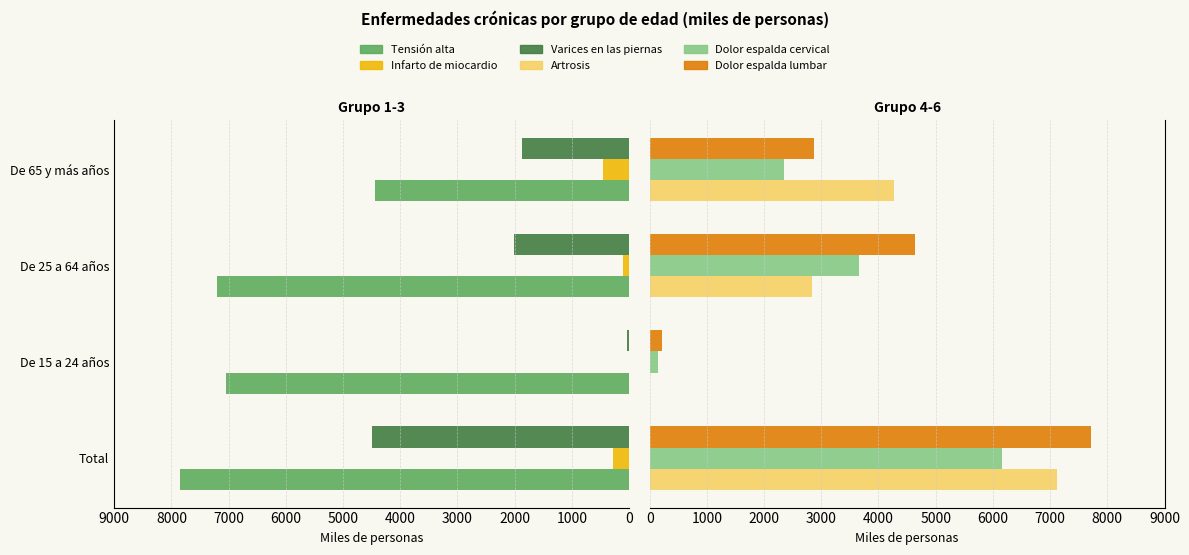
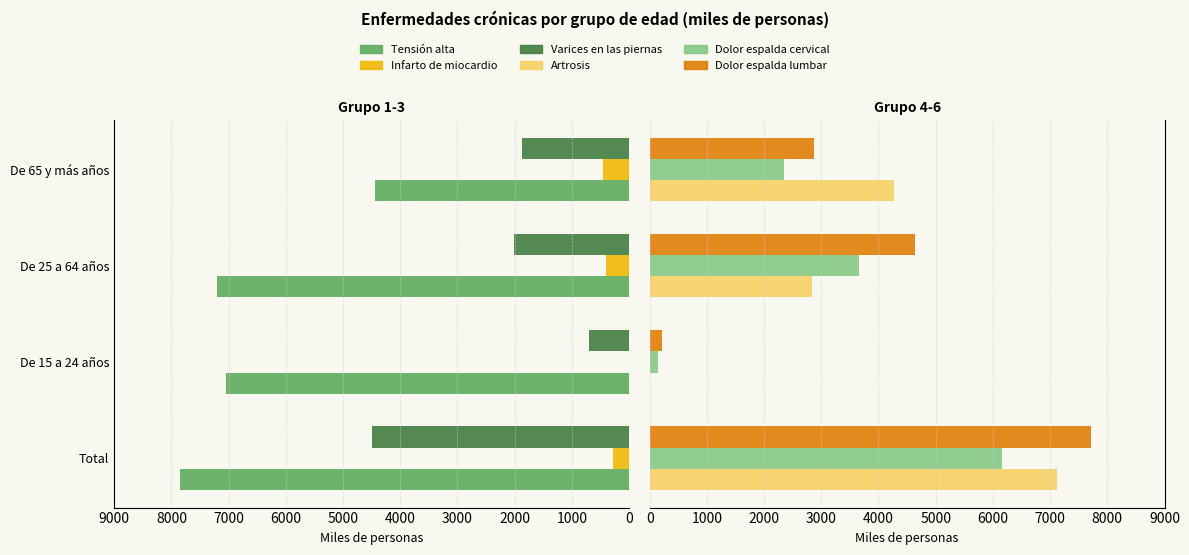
  {
    "Grupo 1-3": {
      "Tensión alta": {
        "De 65 y más años": 4400,
        "De 25 a 64 años": 7200,
        "De 15 a 24 años": 7000,
        "Total": 7900
      },
      "Infarto de miocardio": {
        "De 65 y más años": 400,
-       "De 25 a 64 años": 100,
+       "De 25 a 64 años": 400,
        "De 15 a 24 años": 0,
        "Total": 300
      },
      "Varices en las piernas": {
        "De 65 y más años": 1900,
        "De 25 a 64 años": 2000,
-       "De 15 a 24 años": 0,
+       "De 15 a 24 años": 700,
        "Total": 4500
      }
    }
  }
